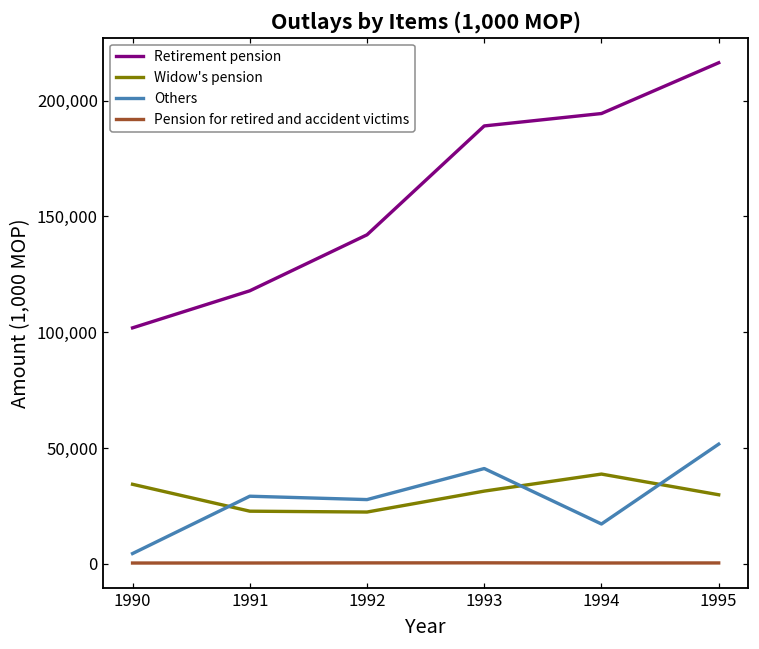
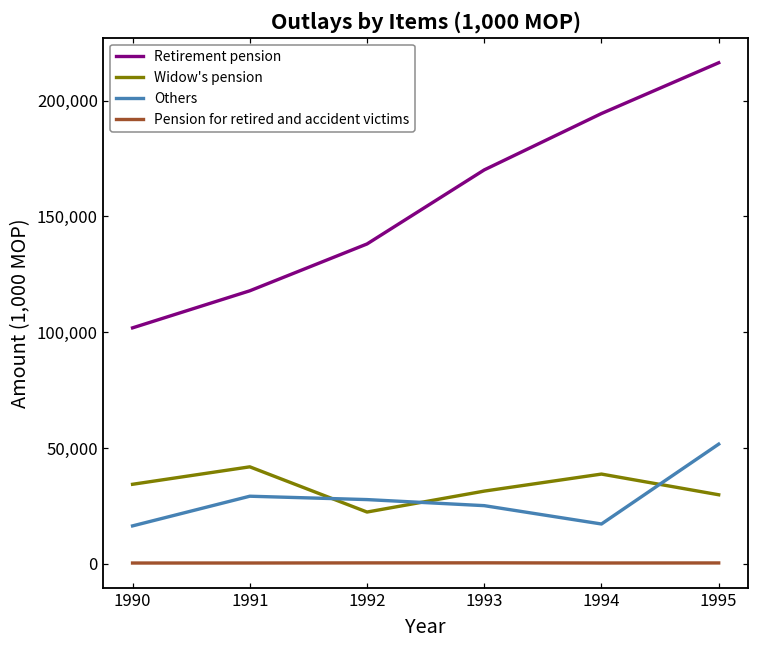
  {
    "Retirement pension": {
      "1990": "102,000",
      "1991": "118,000",
-     "1992": "142,000",
-     "1993": "189,000",
+     "1992": "138,000",
+     "1993": "170,000",
      "1994": "194,000",
      "1995": "216,000"
    },
    "Widow's pension": {
      "1990": "34,000",
-     "1991": "23,000",
+     "1991": "42,000",
      "1992": "22,000",
      "1993": "31,000",
      "1994": "39,000",
      "1995": "30,000"
    },
    "Others": {
-     "1990": "4,000",
+     "1990": "16,000",
      "1991": "29,000",
      "1992": "28,000",
-     "1993": "41,000",
+     "1993": "25,000",
      "1994": "17,000",
      "1995": "52,000"
    },
    "Pension for retired and accident victims": {
      "1990": "0",
      "1991": "0",
      "1992": "0",
      "1993": "0",
      "1994": "0",
      "1995": "0"
    }
  }
